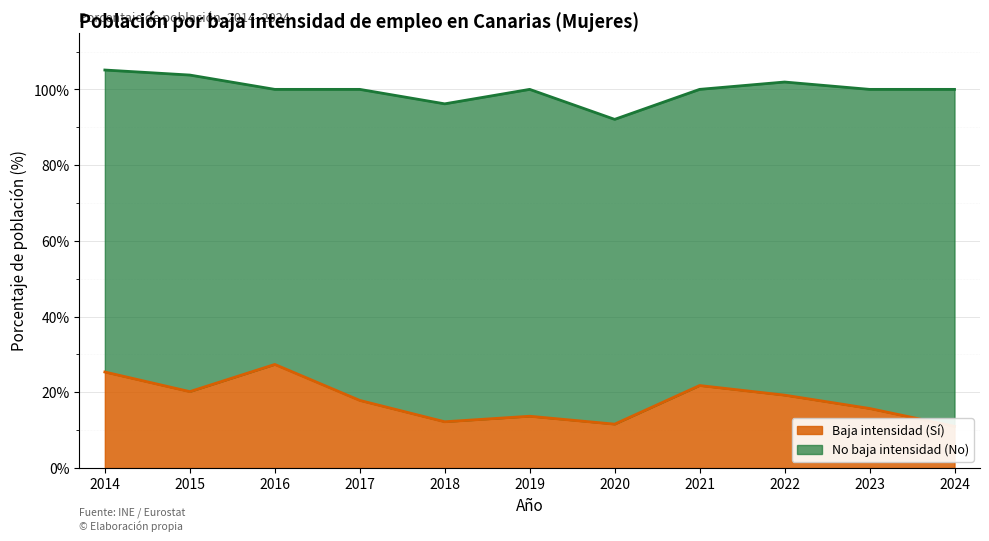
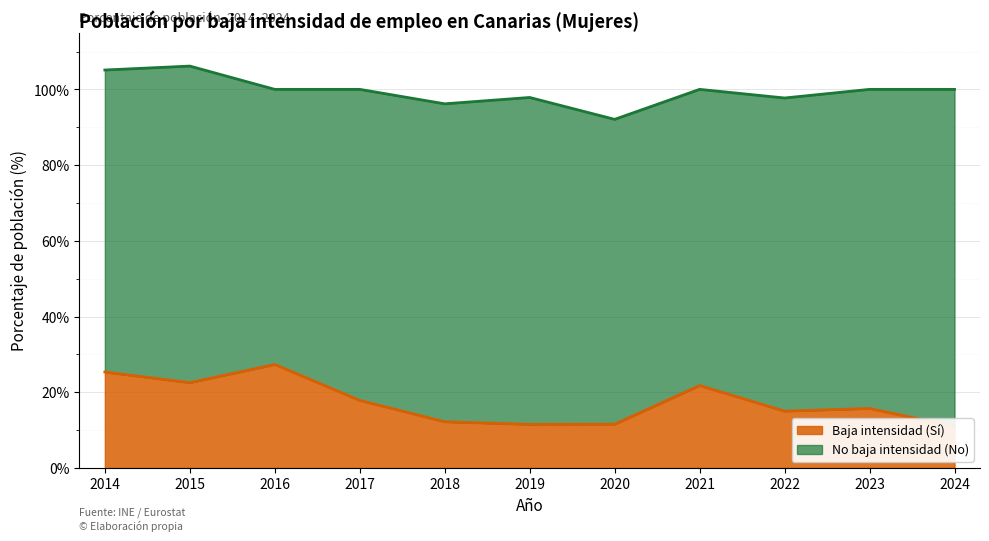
  {
    "Baja intensidad (Sí)": {
      "2014": "25%",
-     "2015": "20%",
+     "2015": "23%",
      "2016": "27%",
      "2017": "18%",
      "2018": "12%",
-     "2019": "14%",
+     "2019": "12%",
      "2020": "12%",
      "2021": "22%",
-     "2022": "19%",
+     "2022": "15%",
      "2023": "16%"
    },
    "No baja intensidad (No)": {
      "2014": "80%",
      "2015": "84%",
      "2016": "73%",
      "2017": "82%",
      "2018": "84%",
      "2019": "86%",
      "2020": "80%",
      "2021": "78%",
      "2022": "83%",
      "2023": "84%",
      "2024": "89%"
    }
  }
